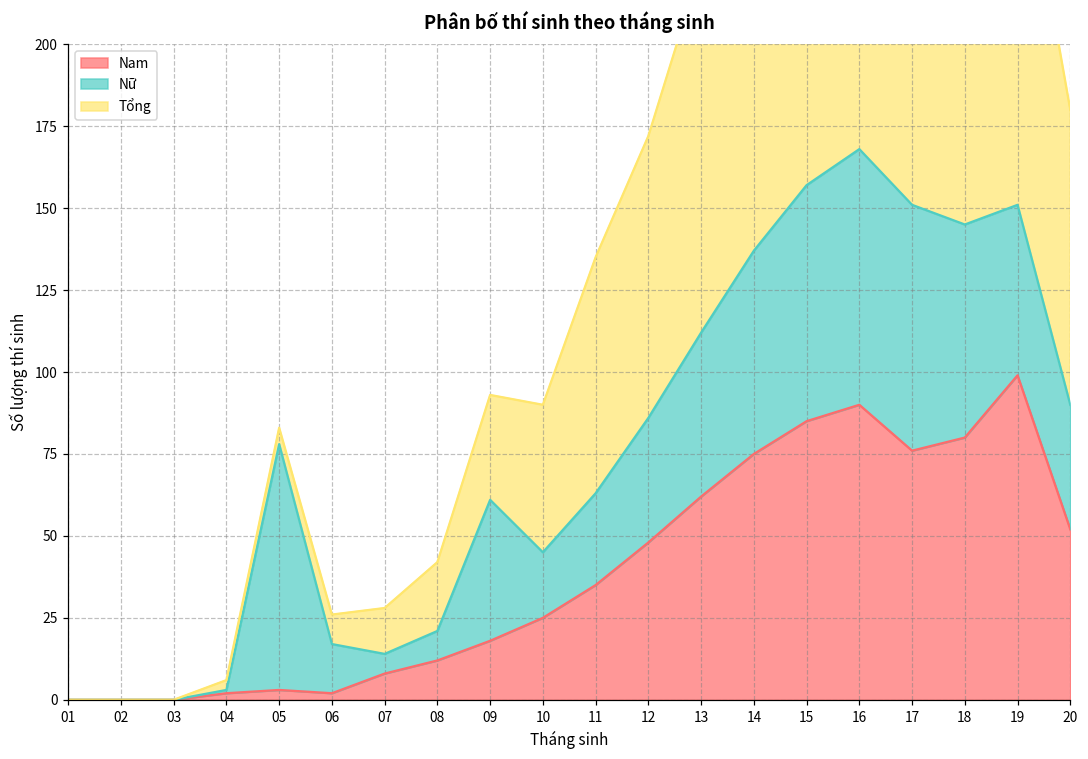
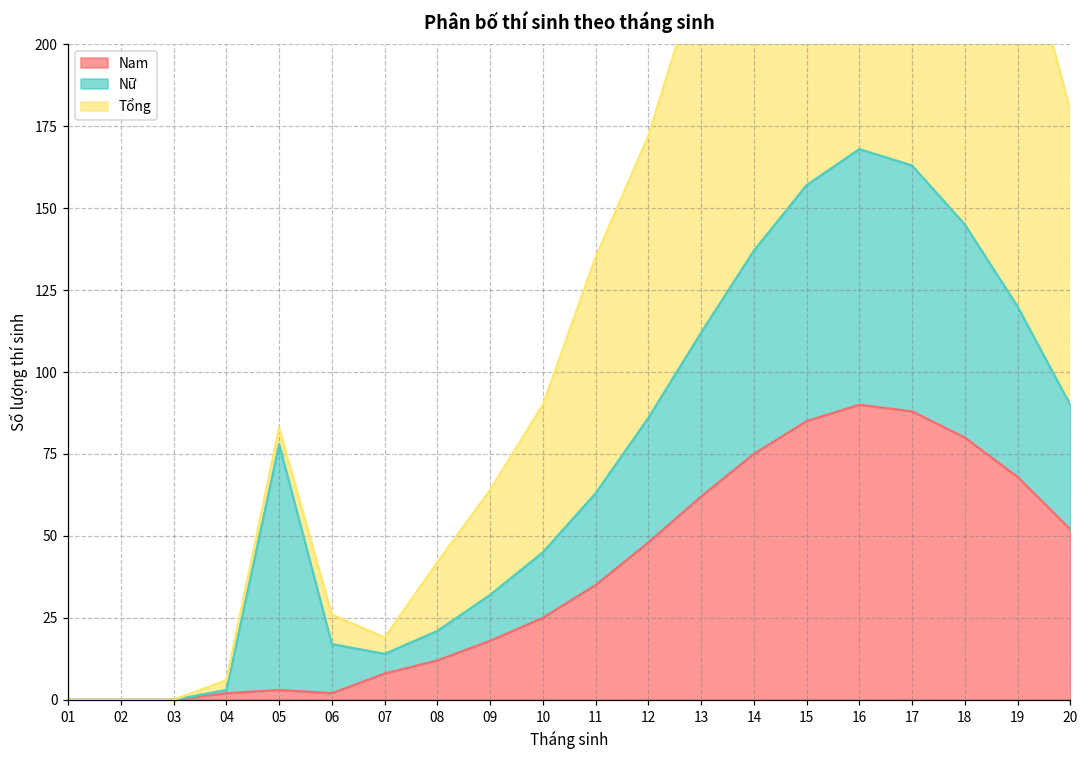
  {
    "Nam": {
      "04": 2,
      "05": 3,
      "06": 2,
      "07": 8,
      "08": 12,
      "09": 18,
      "10": 25,
      "11": 35,
      "12": 48,
      "13": 62,
      "14": 75,
      "15": 85,
      "16": 90,
-     "17": 76,
+     "17": 88,
      "18": 80,
-     "19": 99,
+     "19": 68,
      "20": 52
    },
    "Nữ": {
      "04": 1,
      "05": 75,
      "06": 15,
      "07": 6,
      "08": 9,
-     "09": 43,
+     "09": 14,
      "10": 20,
      "11": 28,
      "12": 38,
      "13": 50,
      "14": 62,
      "15": 72,
      "16": 78,
      "17": 75,
      "18": 65,
      "19": 52,
      "20": 38
    },
    "Tổng": {
      "04": 3,
      "05": 5,
      "06": 9,
-     "07": 14,
+     "07": 5,
      "08": 21,
      "09": 32,
      "10": 45,
      "11": 72,
      "12": 86,
      "20": 90
    }
  }
